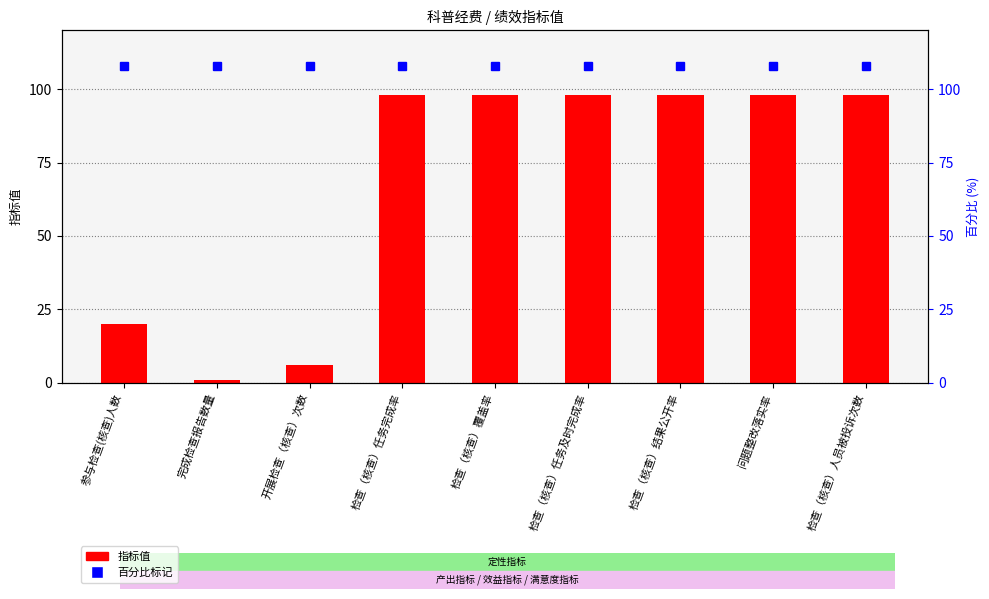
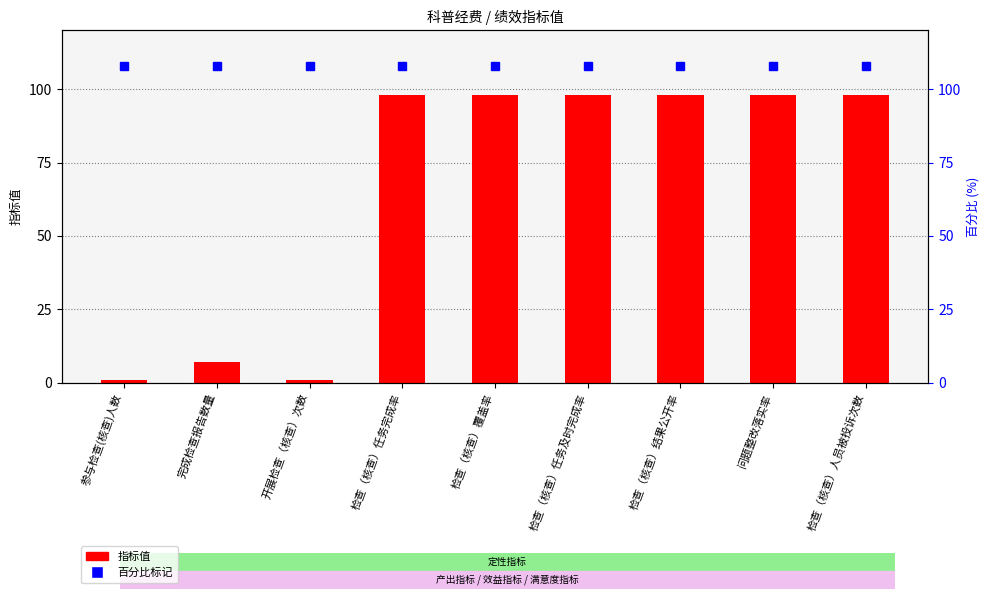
  {
    "指标值": {
-     "参与检查(核查)人数": 20,
-     "完成检查报告数量": 1,
-     "开展检查（核查）次数": 6,
+     "参与检查(核查)人数": 1,
+     "完成检查报告数量": 7,
+     "开展检查（核查）次数": 1,
      "检查（核查）任务完成率": 98,
      "检查（核查）覆盖率": 98,
      "检查（核查）任务及时完成率": 98,
      "检查（核查）结果公开率": 98,
      "问题整改落实率": 98,
      "检查（核查）人员被投诉次数": 98
    }
  }
